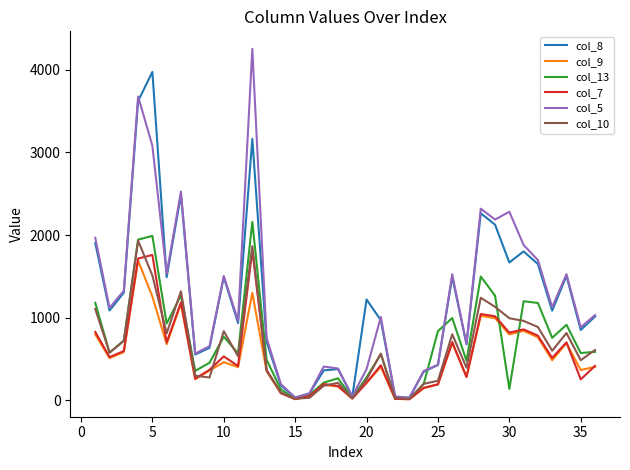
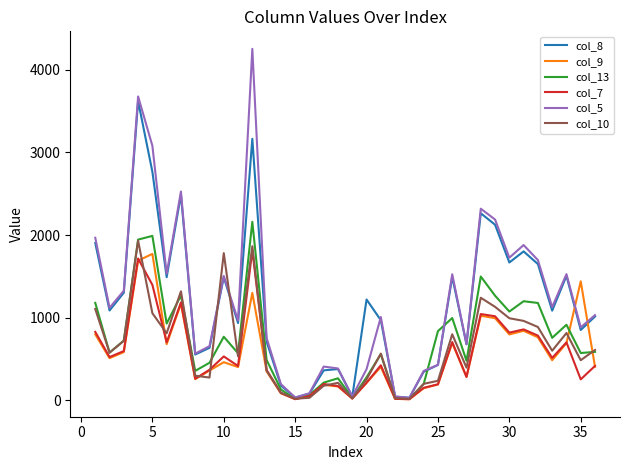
  {
    "col_8": {
-     "5": 4000,
+     "5": 2800,
      "20": 1200,
      "30": 1700,
      "35": 900
    },
    "col_9": {
-     "5": 1300,
+     "5": 1800,
      "10": 500,
-     "35": 400
+     "35": 1400
    },
    "col_13": {
      "5": 2000,
      "10": 800,
      "25": 800,
-     "30": 100,
+     "30": 1100,
      "35": 600
    },
    "col_7": {
-     "5": 1800,
+     "5": 1400,
      "10": 500,
      "35": 300
    },
    "col_5": {
      "5": 3100,
      "20": 400,
-     "30": 2300,
+     "30": 1700,
      "35": 900
    },
    "col_10": {
-     "5": 1500,
-     "10": 800,
+     "5": 1100,
+     "10": 1800,
      "25": 200,
      "30": 1000,
      "35": 500
    }
  }
